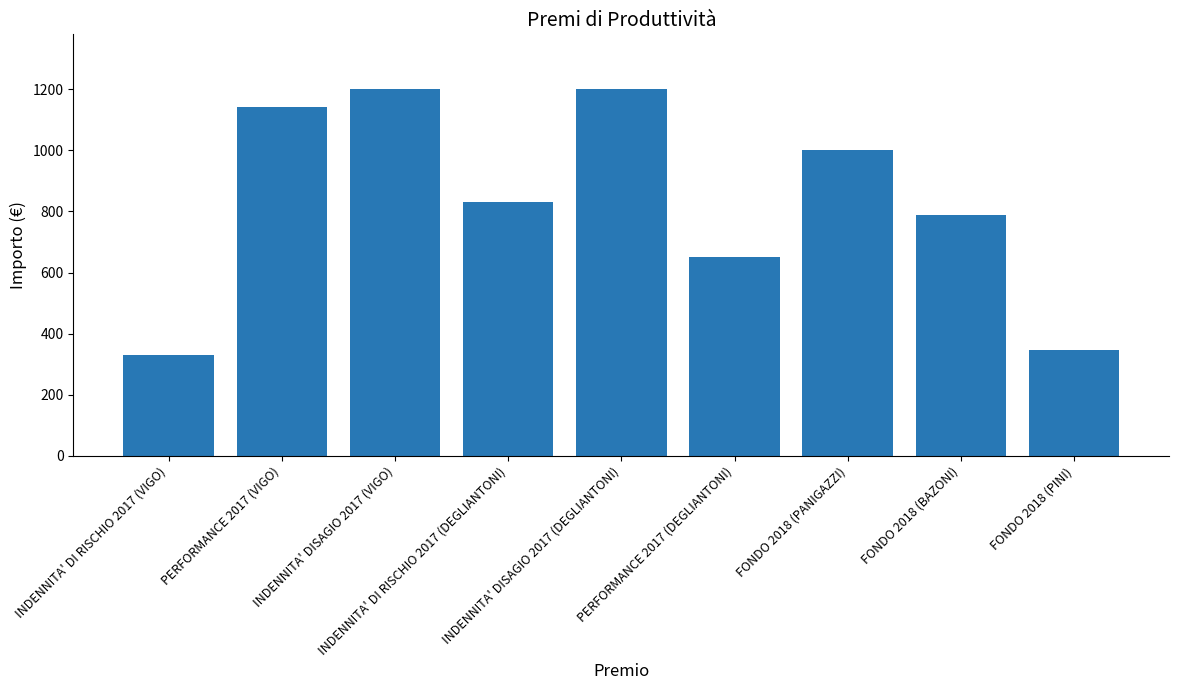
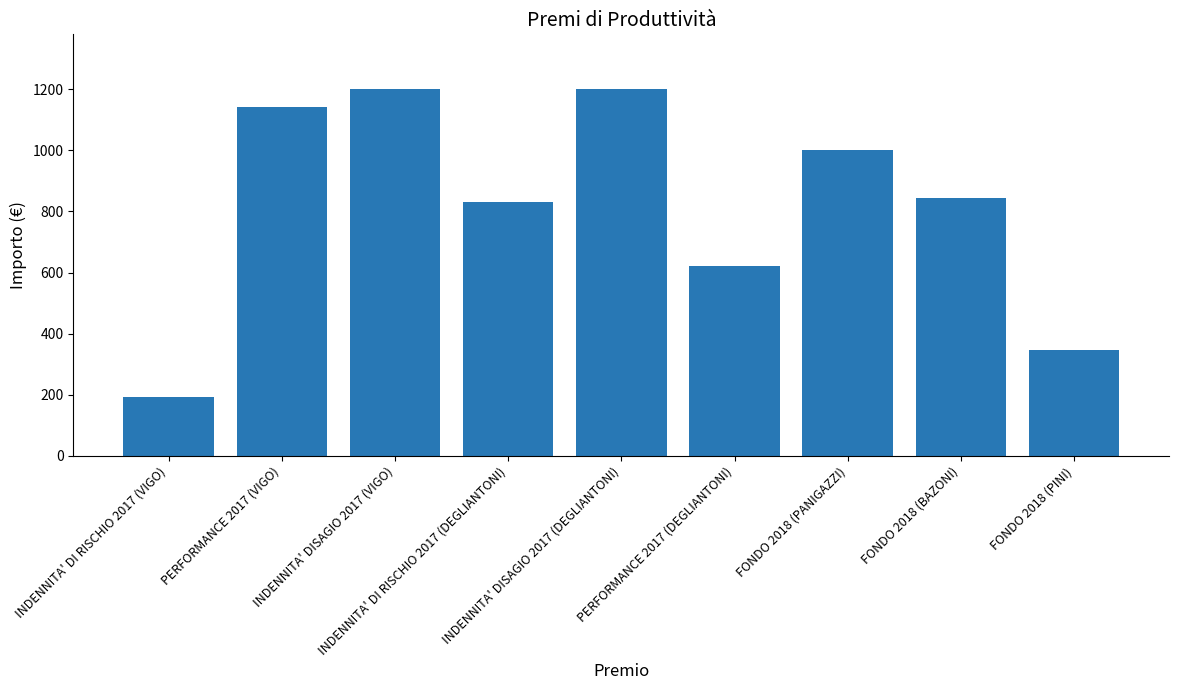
  {
-   "INDENNITA' DI RISCHIO 2017 (VIGO)": 330,
+   "INDENNITA' DI RISCHIO 2017 (VIGO)": 190,
    "PERFORMANCE 2017 (VIGO)": 1140,
    "INDENNITA' DISAGIO 2017 (VIGO)": 1200,
    "INDENNITA' DI RISCHIO 2017 (DEGLIANTONI)": 830,
    "INDENNITA' DISAGIO 2017 (DEGLIANTONI)": 1200,
-   "PERFORMANCE 2017 (DEGLIANTONI)": 650,
+   "PERFORMANCE 2017 (DEGLIANTONI)": 620,
    "FONDO 2018 (PANIGAZZI)": 1000,
-   "FONDO 2018 (BAZONI)": 790,
+   "FONDO 2018 (BAZONI)": 840,
    "FONDO 2018 (PINI)": 350
  }
